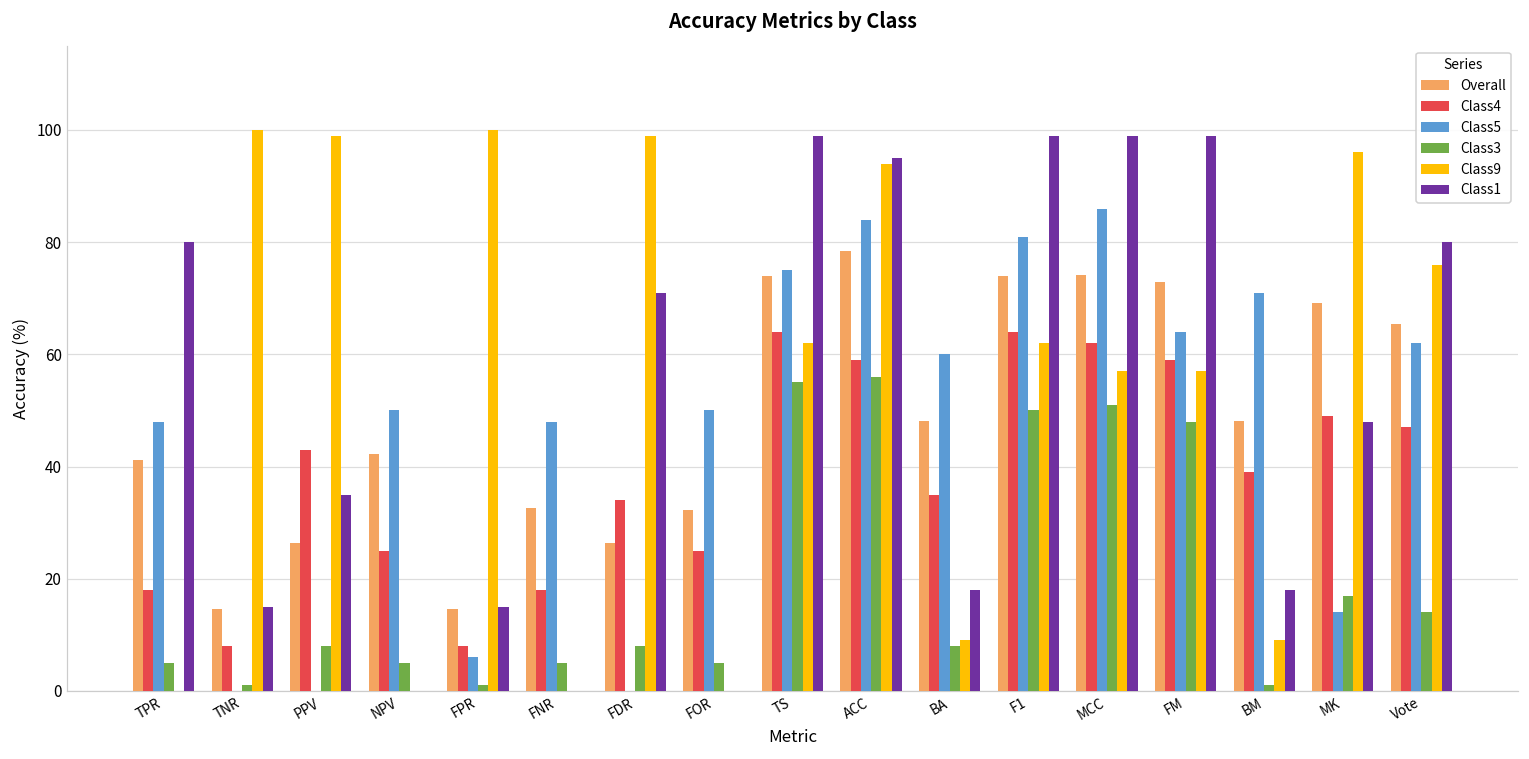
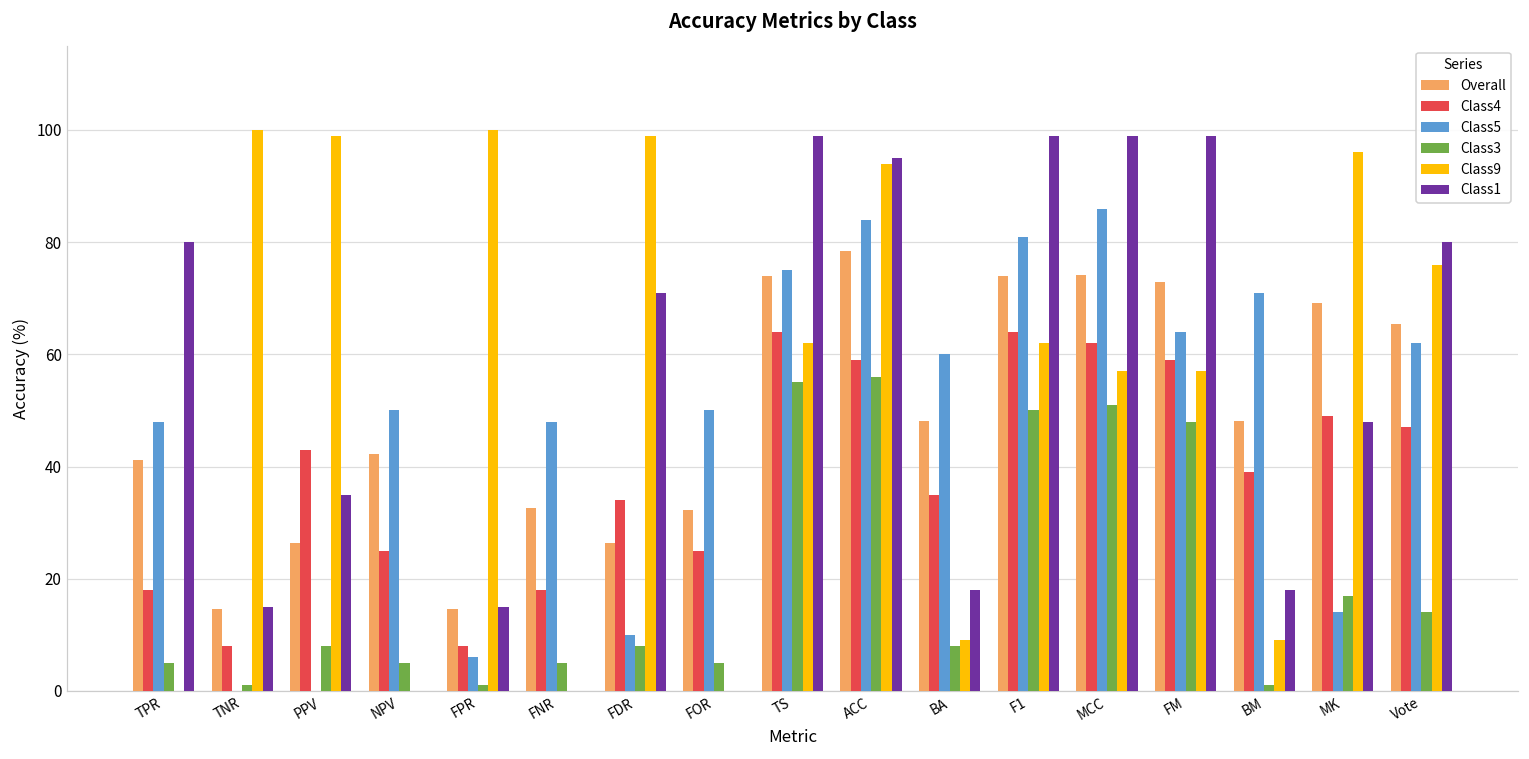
  {
    "Overall": {
      "TPR": 41,
      "TNR": 15,
      "PPV": 26,
      "NPV": 42,
      "FPR": 15,
      "FNR": 33,
      "FDR": 26,
      "FOR": 32,
      "TS": 74,
      "ACC": 78,
      "BA": 48,
      "F1": 74,
      "MCC": 74,
      "FM": 73,
      "BM": 48,
      "MK": 69,
      "Vote": 65
    },
    "Class4": {
      "TPR": 18,
      "TNR": 8,
      "PPV": 43,
      "NPV": 25,
      "FPR": 8,
      "FNR": 18,
      "FDR": 34,
      "FOR": 25,
      "TS": 64,
      "ACC": 59,
      "BA": 35,
      "F1": 64,
      "MCC": 62,
      "FM": 59,
      "BM": 39,
      "MK": 49,
      "Vote": 47
    },
    "Class5": {
      "TPR": 48,
      "TNR": 0,
      "PPV": 0,
      "NPV": 50,
      "FPR": 6,
      "FNR": 48,
-     "FDR": 0,
+     "FDR": 10,
      "FOR": 50,
      "TS": 75,
      "ACC": 84,
      "BA": 60,
      "F1": 81,
      "MCC": 86,
      "FM": 64,
      "BM": 71,
      "MK": 14,
      "Vote": 62
    },
    "Class3": {
      "TPR": 5,
      "TNR": 1,
      "PPV": 8,
      "NPV": 5,
      "FPR": 1,
      "FNR": 5,
      "FDR": 8,
      "FOR": 5,
      "TS": 55,
      "ACC": 56,
      "BA": 8,
      "F1": 50,
      "MCC": 51,
      "FM": 48,
      "BM": 1,
      "MK": 17,
      "Vote": 14
    },
    "Class9": {
      "TPR": 0,
      "TNR": 100,
      "PPV": 99,
      "NPV": 0,
      "FPR": 100,
      "FNR": 0,
      "FDR": 99,
      "FOR": 0,
      "TS": 62,
      "ACC": 94,
      "BA": 9,
      "F1": 62,
      "MCC": 57,
      "FM": 57,
      "BM": 9,
      "MK": 96,
      "Vote": 76
    },
    "Class1": {
      "TPR": 80,
      "TNR": 15,
      "PPV": 35,
      "NPV": 0,
      "FPR": 15,
      "FNR": 0,
      "FDR": 71,
      "FOR": 0,
      "TS": 99,
      "ACC": 95,
      "BA": 18,
      "F1": 99,
      "MCC": 99,
      "FM": 99,
      "BM": 18,
      "MK": 48,
      "Vote": 80
    }
  }
